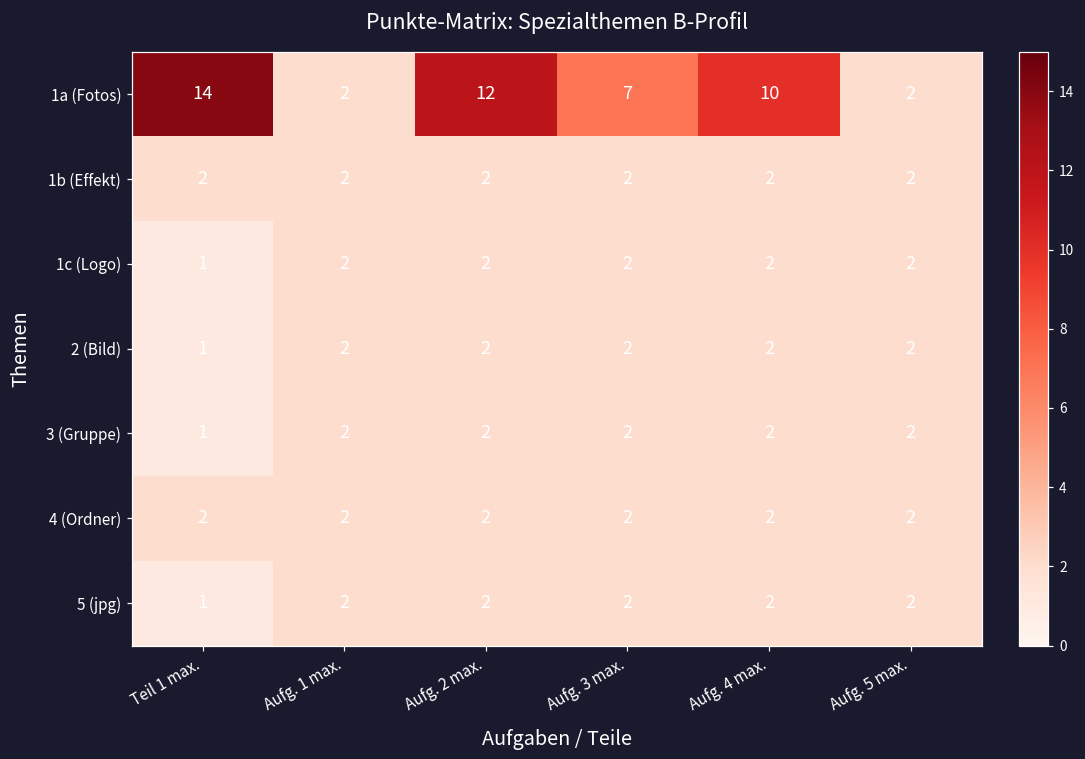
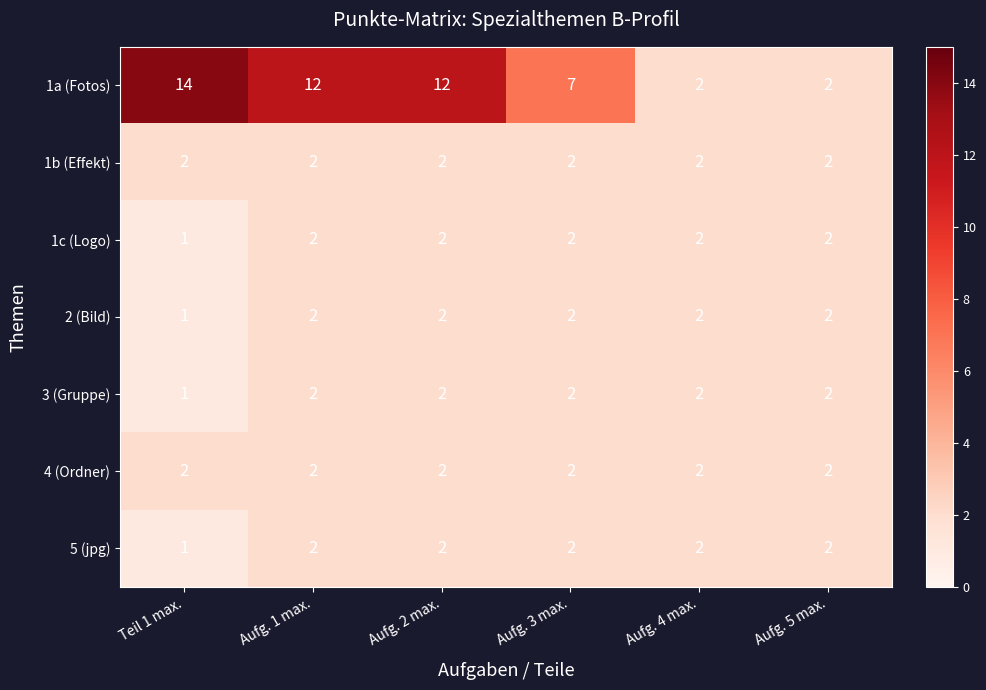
  {
    "1a (Fotos)": {
      "Teil 1 max.": 14,
-     "Aufg. 1 max.": 2,
+     "Aufg. 1 max.": 12,
      "Aufg. 2 max.": 12,
      "Aufg. 3 max.": 7,
-     "Aufg. 4 max.": 10,
+     "Aufg. 4 max.": 2,
      "Aufg. 5 max.": 2
    },
    "1b (Effekt)": {
      "Teil 1 max.": 2,
      "Aufg. 1 max.": 2,
      "Aufg. 2 max.": 2,
      "Aufg. 3 max.": 2,
      "Aufg. 4 max.": 2,
      "Aufg. 5 max.": 2
    },
    "1c (Logo)": {
      "Aufg. 1 max.": 2,
      "Aufg. 2 max.": 2,
      "Aufg. 3 max.": 2,
      "Aufg. 4 max.": 2,
      "Aufg. 5 max.": 2
    },
    "2 (Bild)": {
      "Aufg. 1 max.": 2,
      "Aufg. 2 max.": 2,
      "Aufg. 3 max.": 2,
      "Aufg. 4 max.": 2,
      "Aufg. 5 max.": 2
    },
    "3 (Gruppe)": {
      "Aufg. 1 max.": 2,
      "Aufg. 2 max.": 2,
      "Aufg. 3 max.": 2,
      "Aufg. 4 max.": 2,
      "Aufg. 5 max.": 2
    },
    "4 (Ordner)": {
      "Teil 1 max.": 2,
      "Aufg. 1 max.": 2,
      "Aufg. 2 max.": 2,
      "Aufg. 3 max.": 2,
      "Aufg. 4 max.": 2,
      "Aufg. 5 max.": 2
    },
    "5 (jpg)": {
      "Aufg. 1 max.": 2,
      "Aufg. 2 max.": 2,
      "Aufg. 3 max.": 2,
      "Aufg. 4 max.": 2,
      "Aufg. 5 max.": 2
    }
  }
